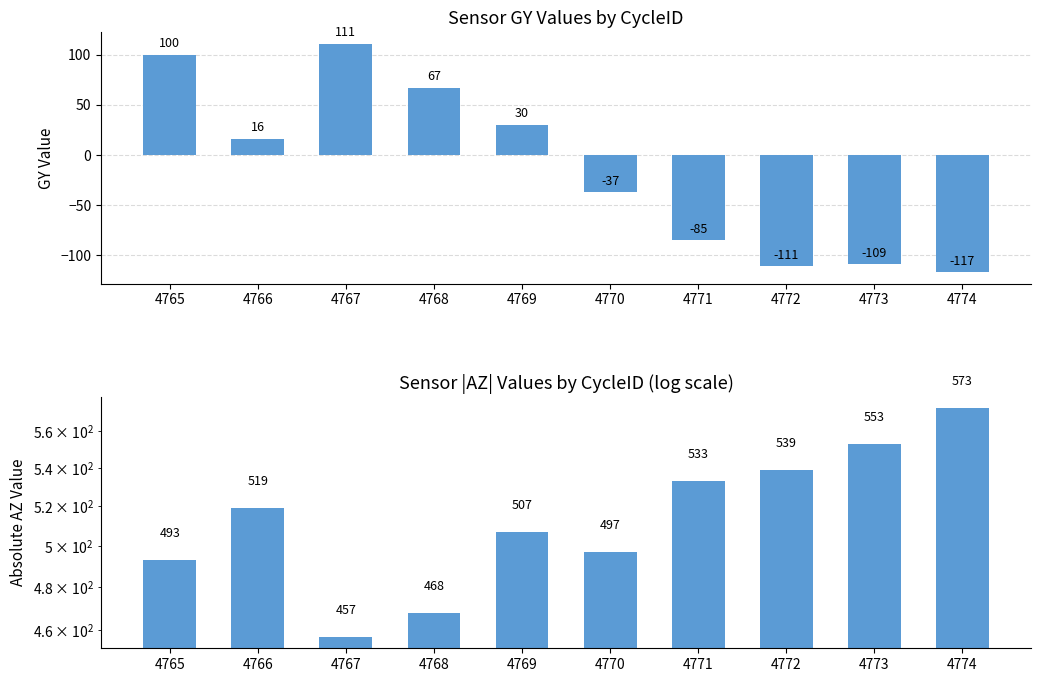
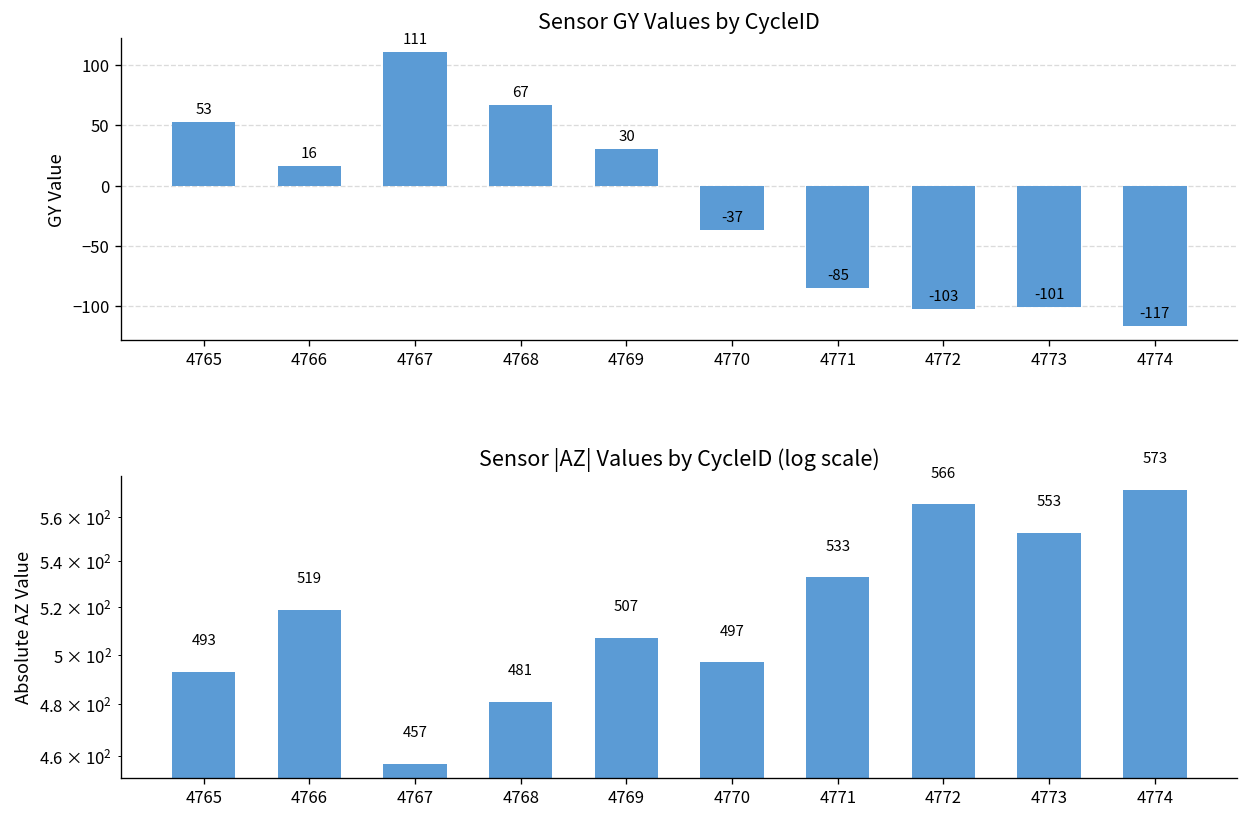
  {
    "Sensor GY Values by CycleID": {
-     "4765": 100,
+     "4765": 53,
      "4766": 16,
      "4767": 111,
      "4768": 67,
      "4769": 30,
      "4770": -37,
      "4771": -85,
-     "4772": -111,
-     "4773": -109,
+     "4772": -103,
+     "4773": -101,
      "4774": -117
    },
    "Sensor |AZ| Values by CycleID (log scale)": {
      "4765": 493,
      "4766": 519,
      "4767": 457,
-     "4768": 468,
+     "4768": 481,
      "4769": 507,
      "4770": 497,
      "4771": 533,
-     "4772": 539,
+     "4772": 566,
      "4773": 553,
      "4774": 573
    }
  }
